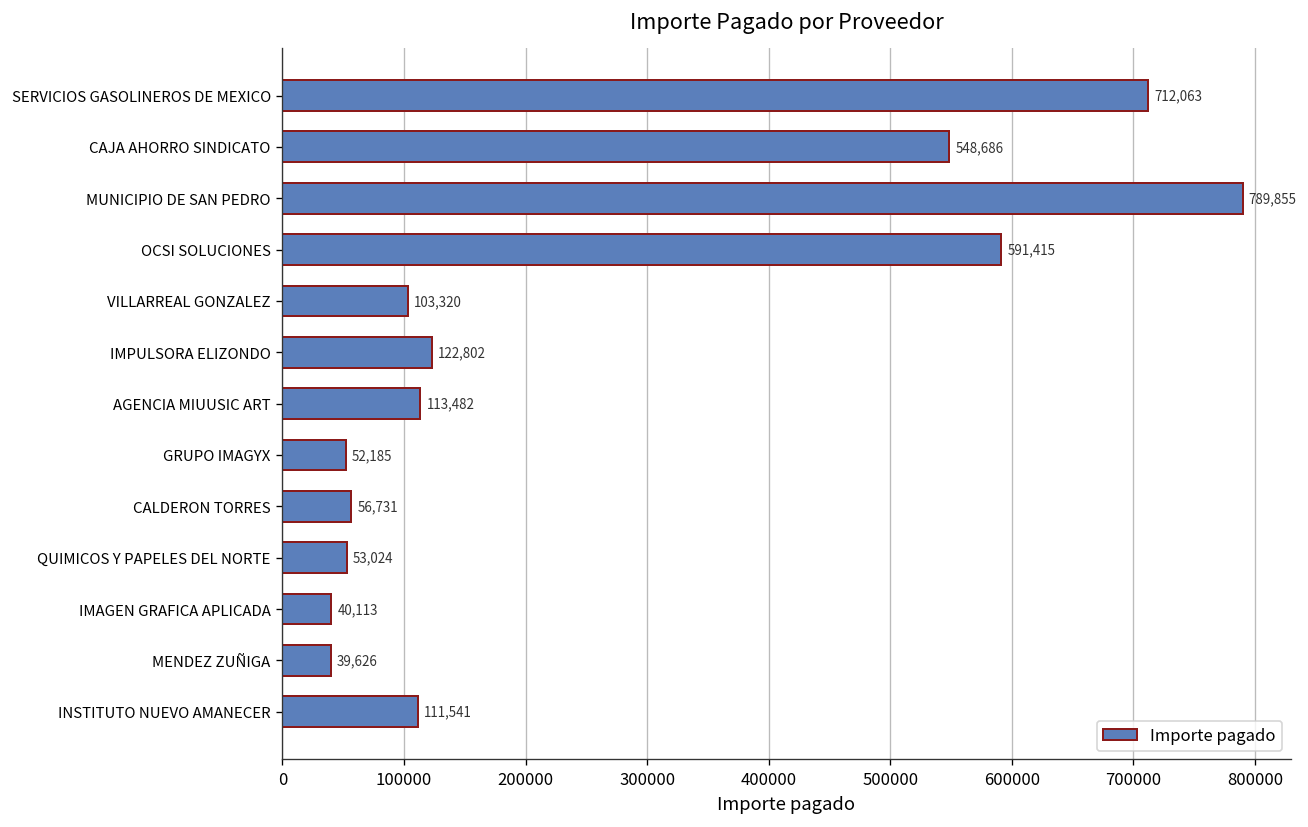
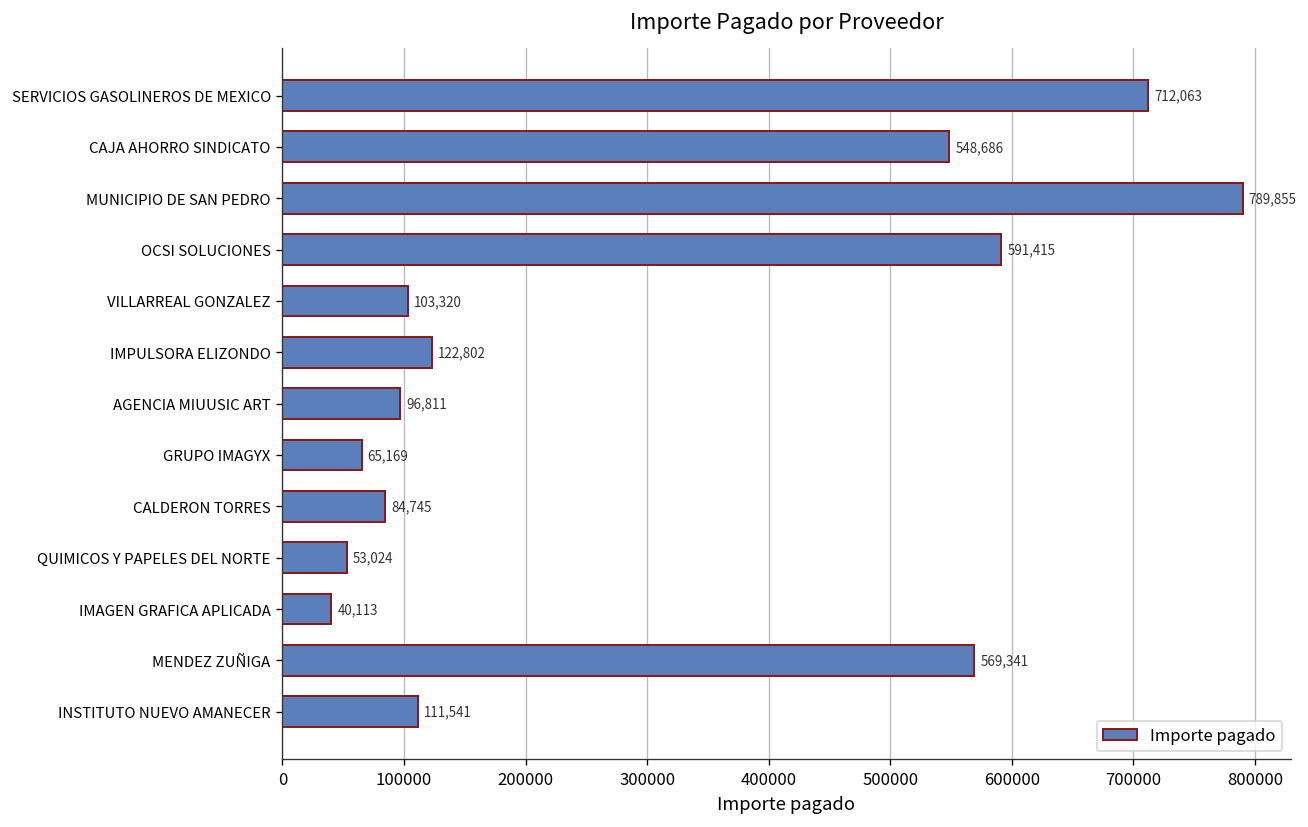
  {
    "SERVICIOS GASOLINEROS DE MEXICO": "712,063",
    "CAJA AHORRO SINDICATO": "548,686",
    "MUNICIPIO DE SAN PEDRO": "789,855",
    "OCSI SOLUCIONES": "591,415",
    "VILLARREAL GONZALEZ": "103,320",
    "IMPULSORA ELIZONDO": "122,802",
-   "AGENCIA MIUUSIC ART": "113,482",
-   "GRUPO IMAGYX": "52,185",
-   "CALDERON TORRES": "56,731",
+   "AGENCIA MIUUSIC ART": "96,811",
+   "GRUPO IMAGYX": "65,169",
+   "CALDERON TORRES": "84,745",
    "QUIMICOS Y PAPELES DEL NORTE": "53,024",
    "IMAGEN GRAFICA APLICADA": "40,113",
-   "MENDEZ ZUÑIGA": "39,626",
+   "MENDEZ ZUÑIGA": "569,341",
    "INSTITUTO NUEVO AMANECER": "111,541"
  }
